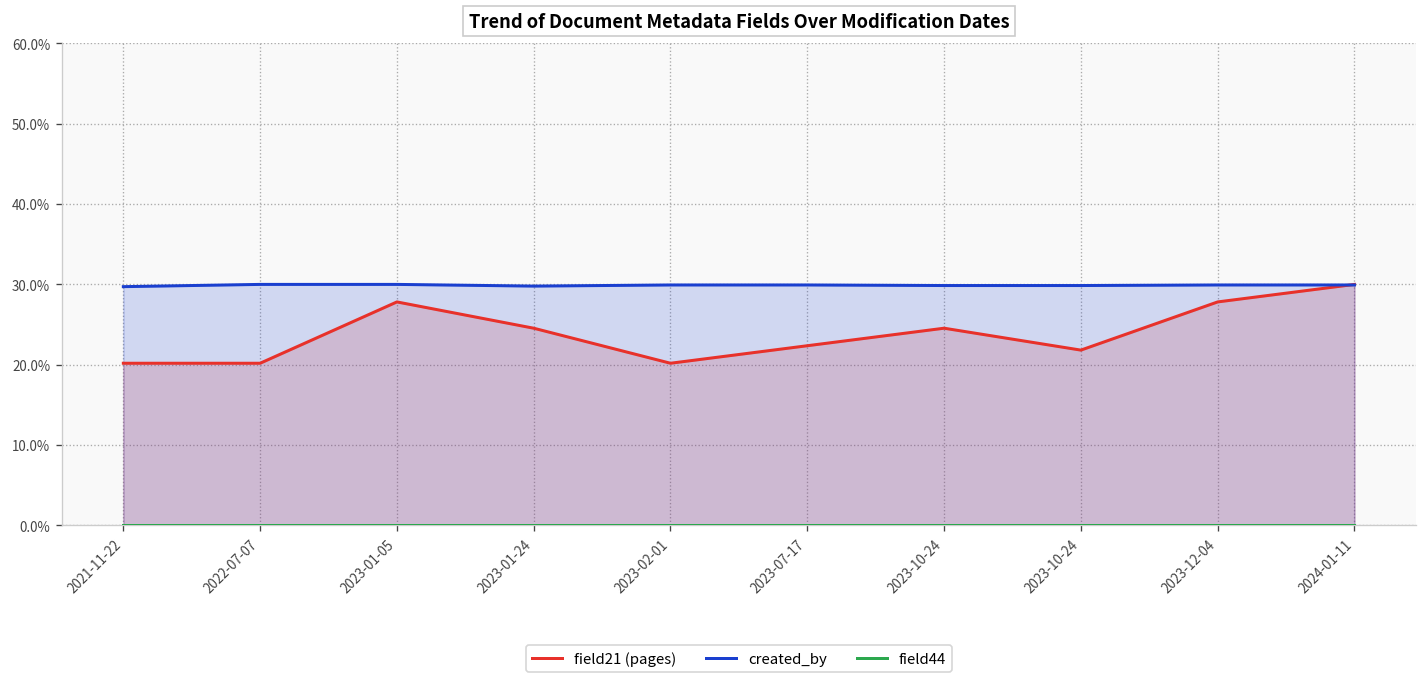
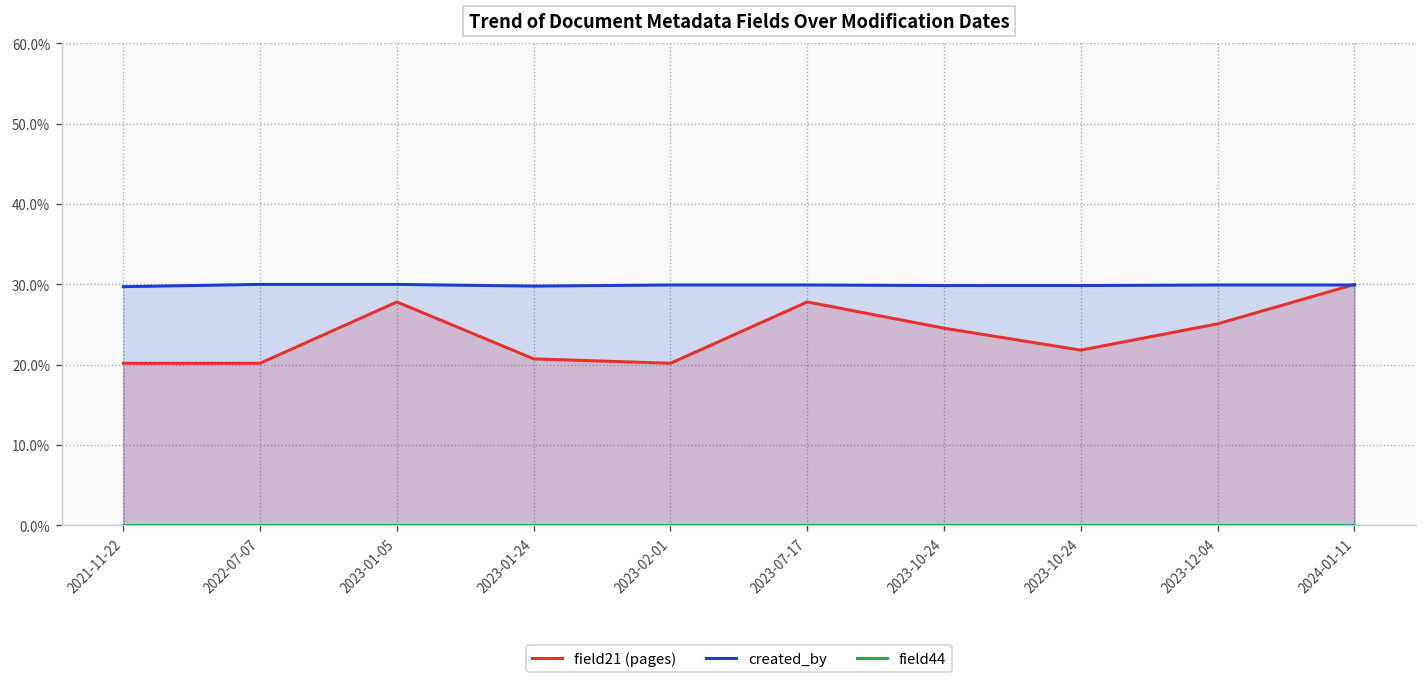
  {
    "field21 (pages)": {
      "2021-11-22": "20%",
      "2022-07-07": "20%",
      "2023-01-05": "28%",
-     "2023-01-24": "25%",
+     "2023-01-24": "21%",
      "2023-02-01": "20%",
-     "2023-07-17": "22%",
-     "2023-12-04": "28%"
+     "2023-07-17": "28%",
+     "2023-12-04": "25%"
    },
    "created_by": {
      "2021-11-22": "30%",
      "2022-07-07": "30%",
      "2023-01-05": "30%",
      "2023-01-24": "30%",
      "2023-02-01": "30%",
      "2023-07-17": "30%",
      "2023-12-04": "30%"
    },
    "field44": {
      "2021-11-22": "0%",
      "2022-07-07": "0%",
      "2023-01-05": "0%",
      "2023-01-24": "0%",
      "2023-02-01": "0%",
      "2023-07-17": "0%",
      "2023-12-04": "0%",
      "2024-01-11": "0%"
    }
  }
